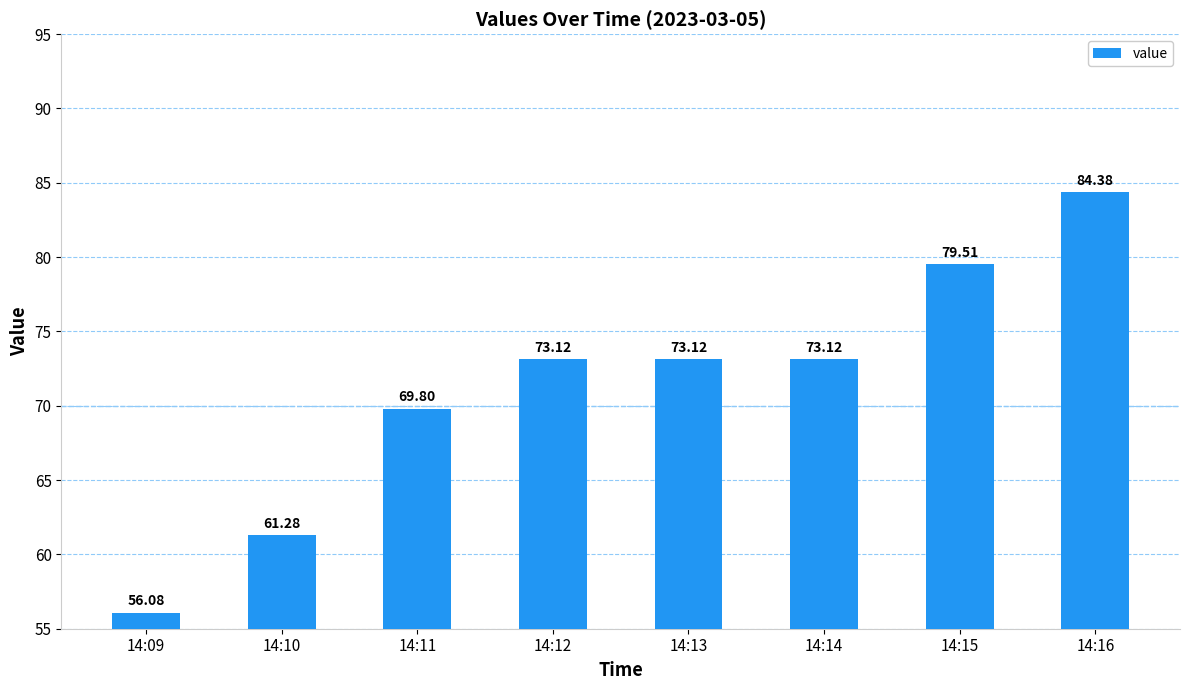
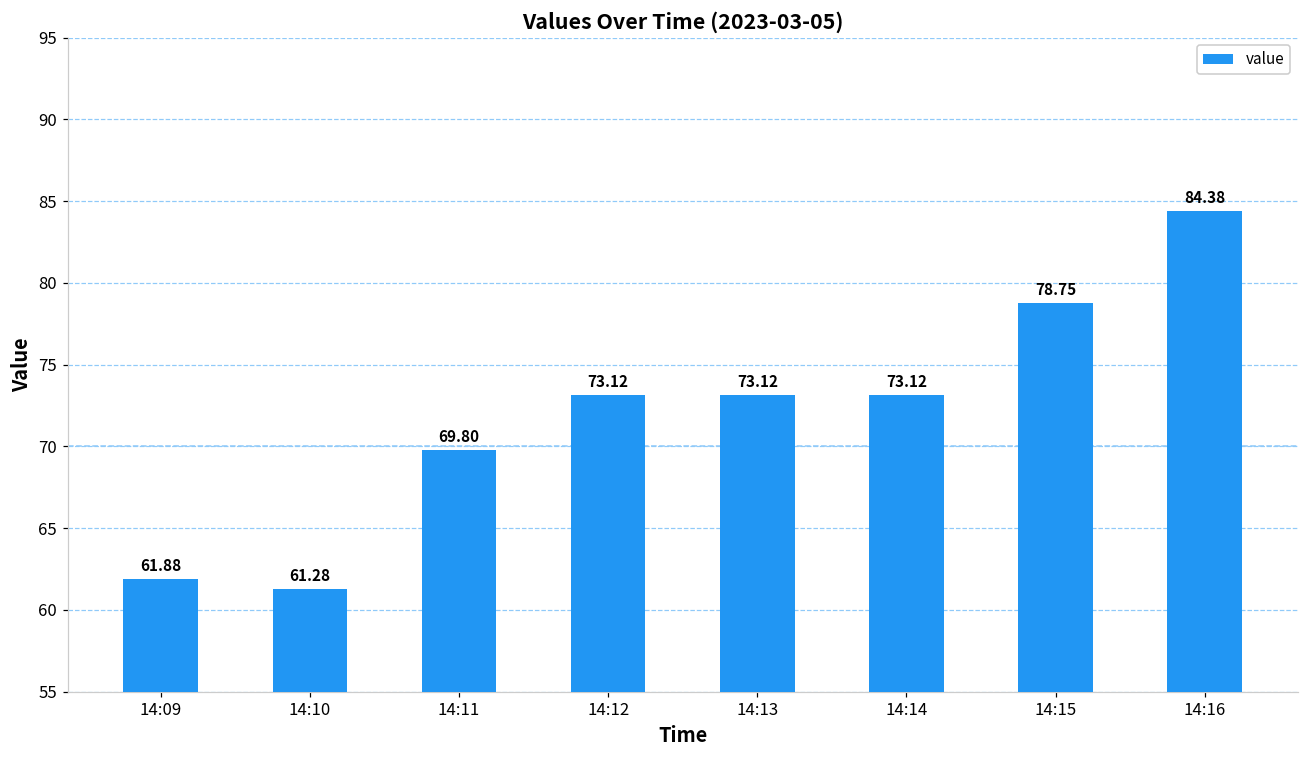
  {
-   "14:09": 56.08,
+   "14:09": 61.88,
    "14:10": 61.28,
    "14:11": 69.80,
    "14:12": 73.12,
    "14:13": 73.12,
    "14:14": 73.12,
-   "14:15": 79.51,
+   "14:15": 78.75,
    "14:16": 84.38
  }
